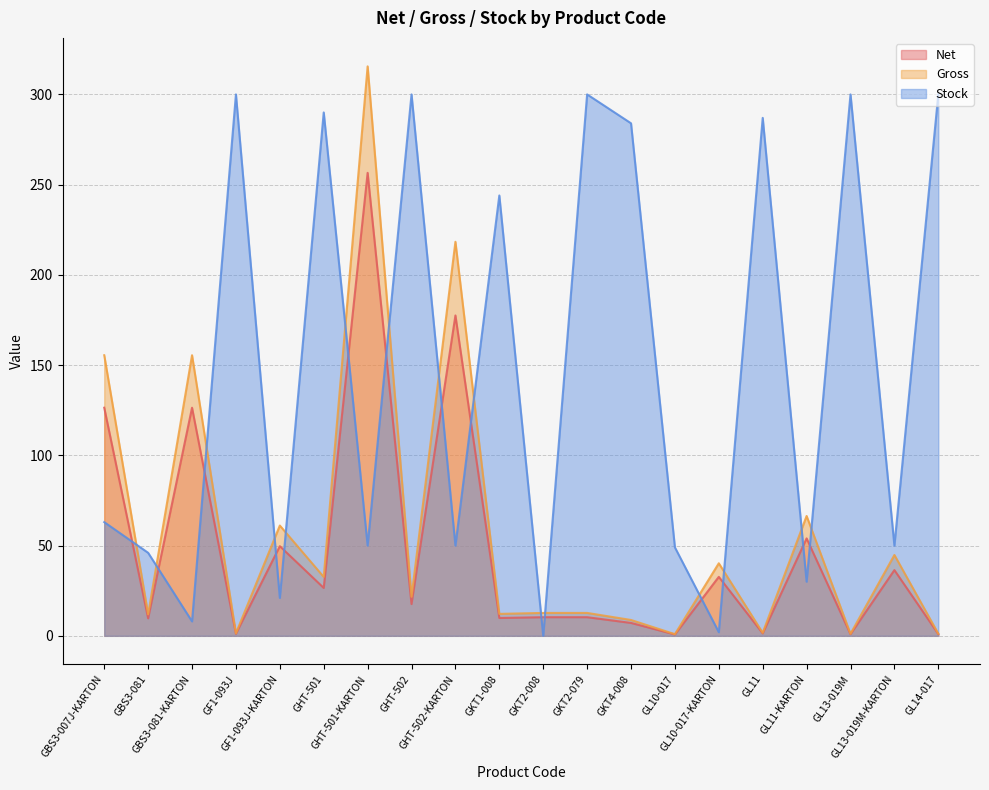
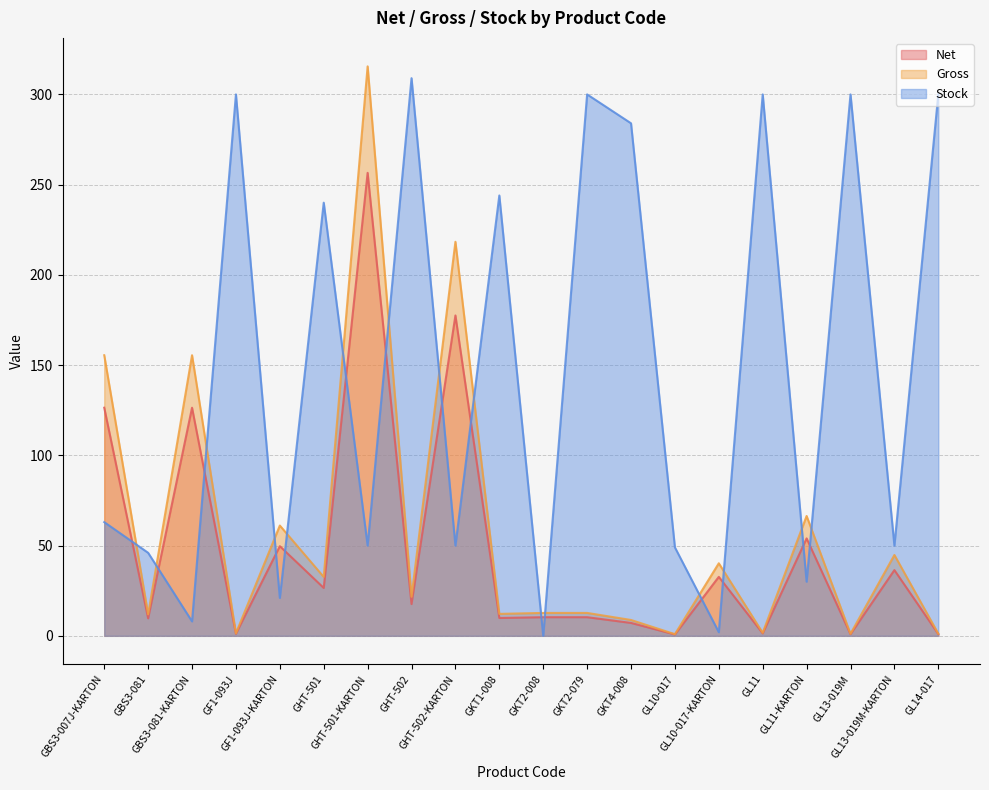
  {
    "Stock": {
      "GBS3-007J-KARTON": 63,
      "GBS3-081": 46,
      "GBS3-081-KARTON": 8,
      "GF1-093J": 300,
      "GF1-093J-KARTON": 21,
-     "GHT-501": 290,
+     "GHT-501": 240,
      "GHT-501-KARTON": 50,
-     "GHT-502": 300,
+     "GHT-502": 309,
      "GHT-502-KARTON": 50,
      "GKT1-008": 244,
      "GKT2-008": 0,
      "GKT2-079": 300,
      "GKT4-008": 284,
      "GL10-017": 49,
      "GL10-017-KARTON": 2,
-     "GL11": 287,
+     "GL11": 300,
      "GL11-KARTON": 30,
      "GL13-019M": 300,
      "GL13-019M-KARTON": 50
    }
  }
